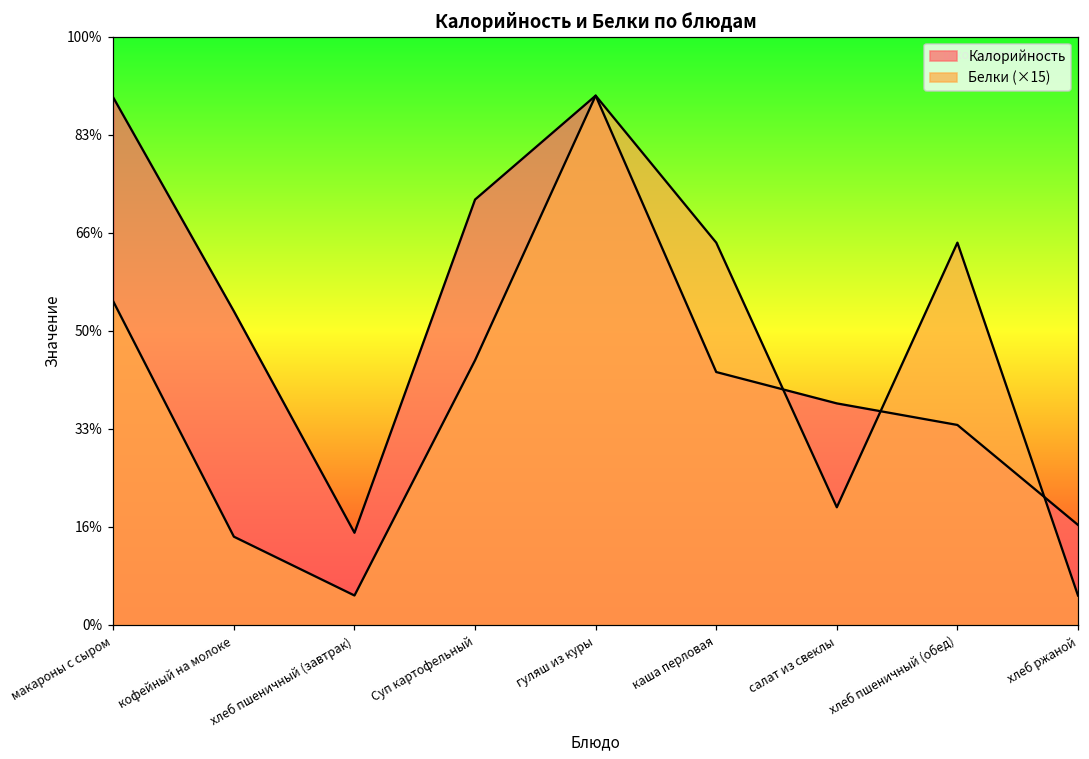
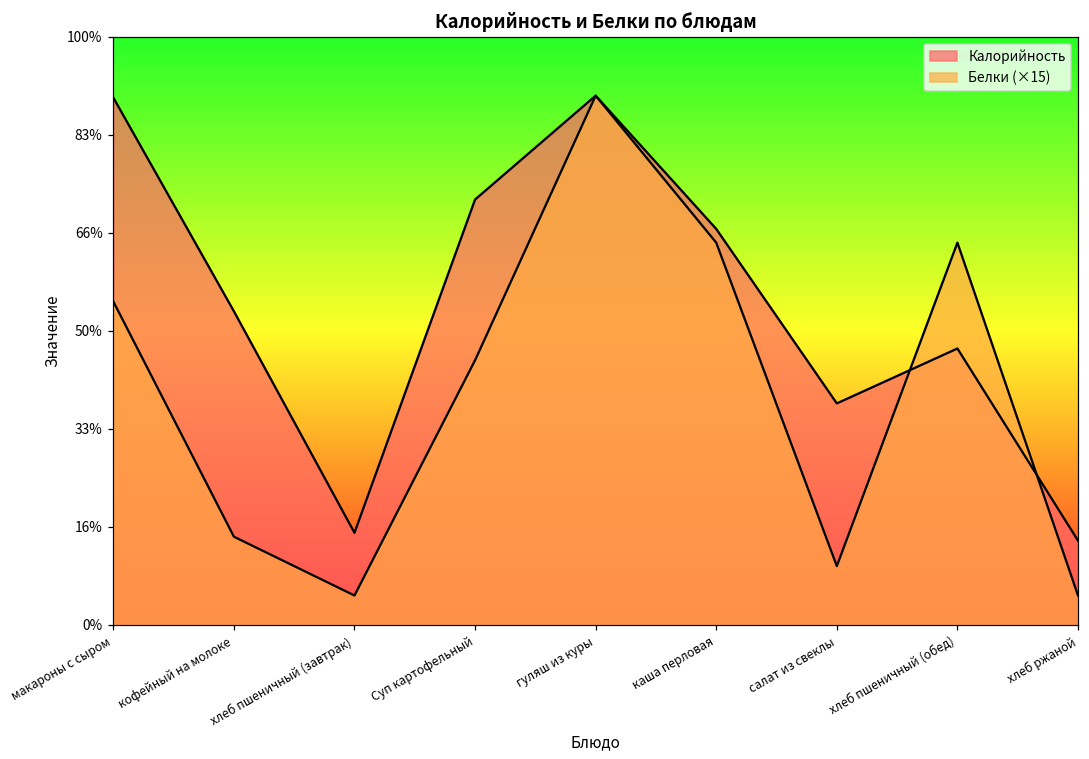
  {
    "Калорийность": {
      "макароны с сыром": "90%",
      "кофейный на молоке": "53%",
      "хлеб пшеничный (завтрак)": "16%",
      "Суп картофельный": "72%",
-     "каша перловая": "43%",
+     "каша перловая": "67%",
      "салат из свеклы": "38%",
-     "хлеб пшеничный (обед)": "34%",
-     "хлеб ржаной": "17%"
+     "хлеб пшеничный (обед)": "47%",
+     "хлеб ржаной": "14%"
    },
    "Белки (×15)": {
      "макароны с сыром": "55%",
      "кофейный на молоке": "15%",
      "хлеб пшеничный (завтрак)": "5%",
      "Суп картофельный": "45%",
      "каша перловая": "65%",
-     "салат из свеклы": "20%",
+     "салат из свеклы": "10%",
      "хлеб пшеничный (обед)": "65%",
      "хлеб ржаной": "5%"
    }
  }
